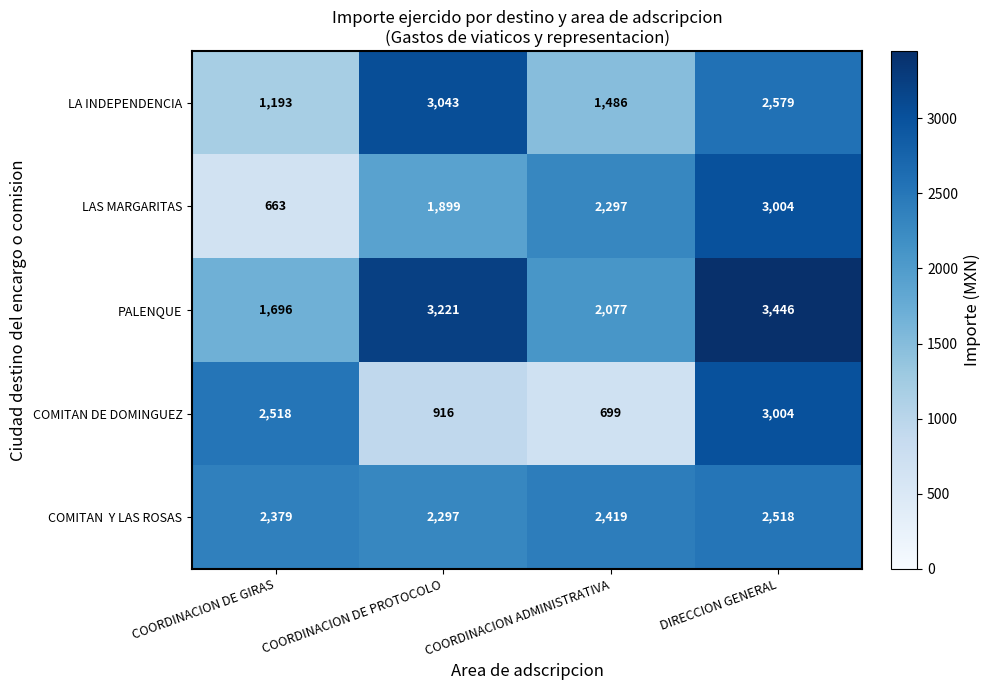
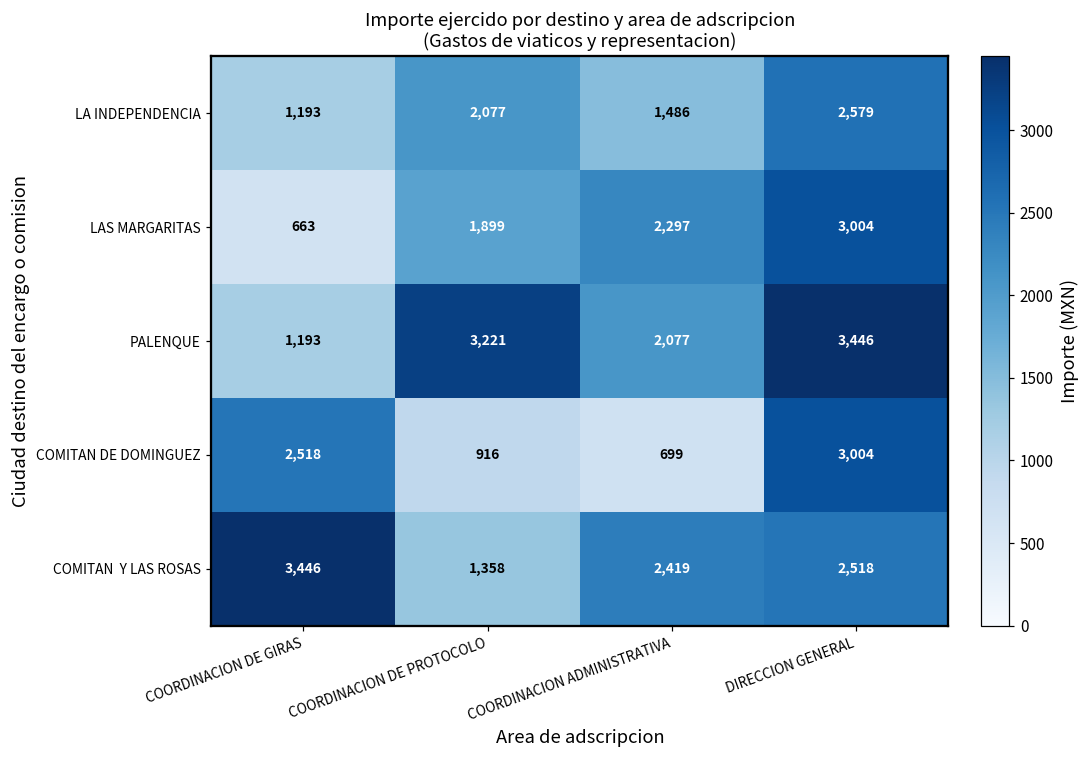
  {
    "LA INDEPENDENCIA": {
      "COORDINACION DE GIRAS": "1,193",
-     "COORDINACION DE PROTOCOLO": "3,043",
+     "COORDINACION DE PROTOCOLO": "2,077",
      "COORDINACION ADMINISTRATIVA": "1,486",
      "DIRECCION GENERAL": "2,579"
    },
    "LAS MARGARITAS": {
      "COORDINACION DE GIRAS": "663",
      "COORDINACION DE PROTOCOLO": "1,899",
      "COORDINACION ADMINISTRATIVA": "2,297",
      "DIRECCION GENERAL": "3,004"
    },
    "PALENQUE": {
-     "COORDINACION DE GIRAS": "1,696",
+     "COORDINACION DE GIRAS": "1,193",
      "COORDINACION DE PROTOCOLO": "3,221",
      "COORDINACION ADMINISTRATIVA": "2,077",
      "DIRECCION GENERAL": "3,446"
    },
    "COMITAN DE DOMINGUEZ": {
      "COORDINACION DE GIRAS": "2,518",
      "COORDINACION DE PROTOCOLO": "916",
      "COORDINACION ADMINISTRATIVA": "699",
      "DIRECCION GENERAL": "3,004"
    },
    "COMITAN Y LAS ROSAS": {
-     "COORDINACION DE GIRAS": "2,379",
-     "COORDINACION DE PROTOCOLO": "2,297",
+     "COORDINACION DE GIRAS": "3,446",
+     "COORDINACION DE PROTOCOLO": "1,358",
      "COORDINACION ADMINISTRATIVA": "2,419",
      "DIRECCION GENERAL": "2,518"
    }
  }
